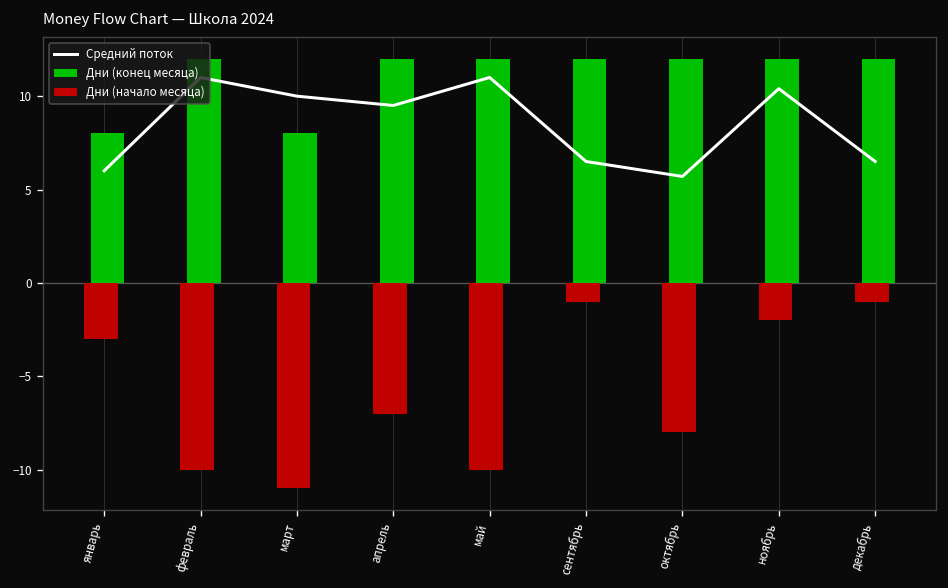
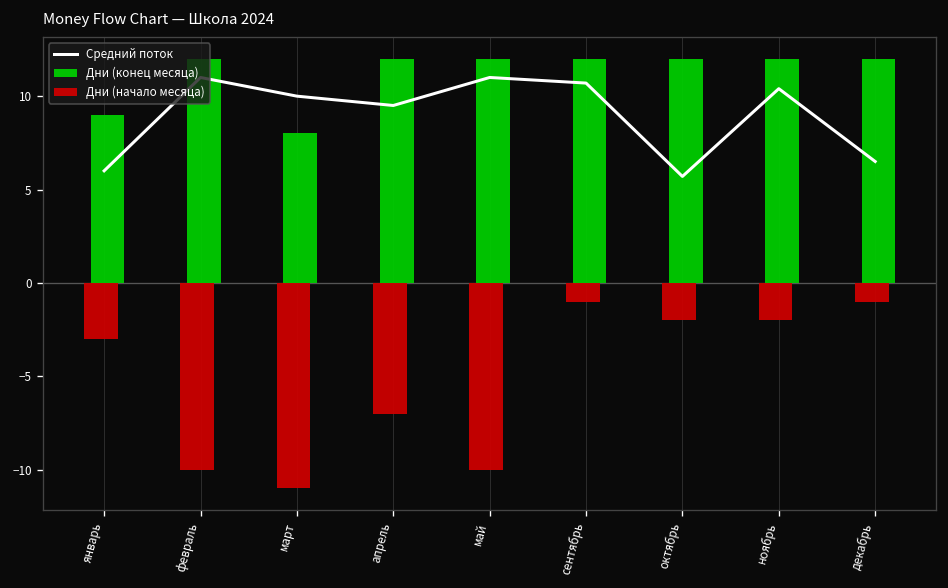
  {
    "Средний поток": {
      "январь": 6.0,
      "март": 10.0,
      "апрель": 9.5,
      "май": 11.0,
-     "сентябрь": 6.5,
+     "сентябрь": 10.7,
      "октябрь": 5.7,
      "ноябрь": 10.4,
      "декабрь": 6.5
    },
    "Дни (конец месяца)": {
-     "январь": 8,
+     "январь": 9,
      "март": 8,
      "апрель": 12,
      "май": 12,
      "сентябрь": 12,
      "октябрь": 12,
      "ноябрь": 12,
      "декабрь": 12
    },
    "Дни (начало месяца)": {
      "январь": -3.0,
      "февраль": -10.0,
      "март": -11.0,
      "апрель": -7.0,
      "май": -10.0,
      "сентябрь": -1.0,
-     "октябрь": -8.0,
+     "октябрь": -2.0,
      "ноябрь": -2.0,
      "декабрь": -1.0
    }
  }
